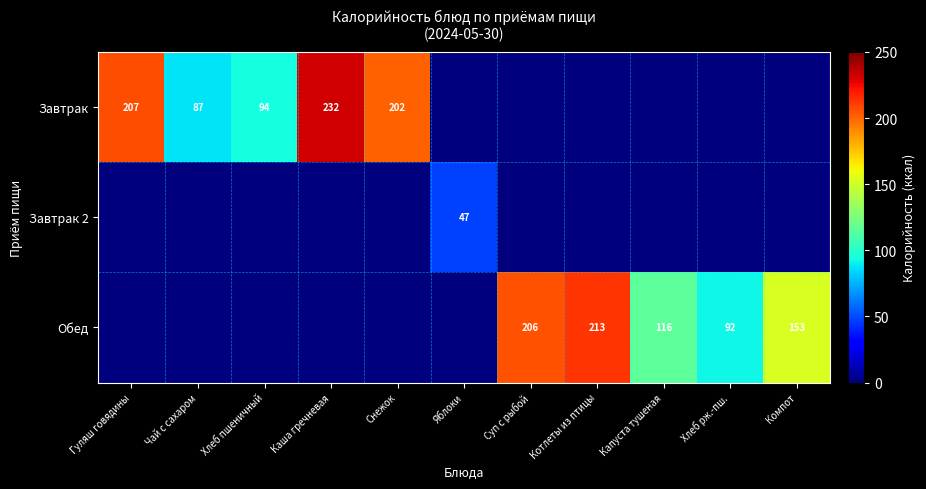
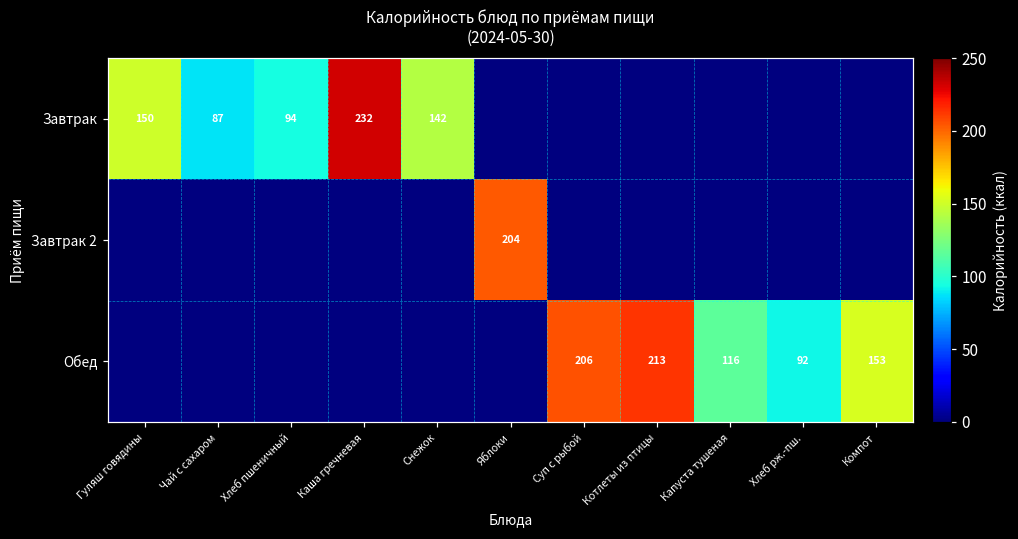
  {
    "Завтрак": {
-     "Гуляш говядины": 207,
+     "Гуляш говядины": 150,
      "Чай с сахаром": 87,
      "Хлеб пшеничный": 94,
      "Каша гречневая": 232,
-     "Снежок": 202
+     "Снежок": 142
    },
    "Завтрак 2": {
-     "Яблоки": 47
+     "Яблоки": 204
    },
    "Обед": {
      "Суп с рыбой": 206,
      "Котлеты из птицы": 213,
      "Капуста тушеная": 116,
      "Хлеб рж.-пш.": 92,
      "Компот": 153
    }
  }
